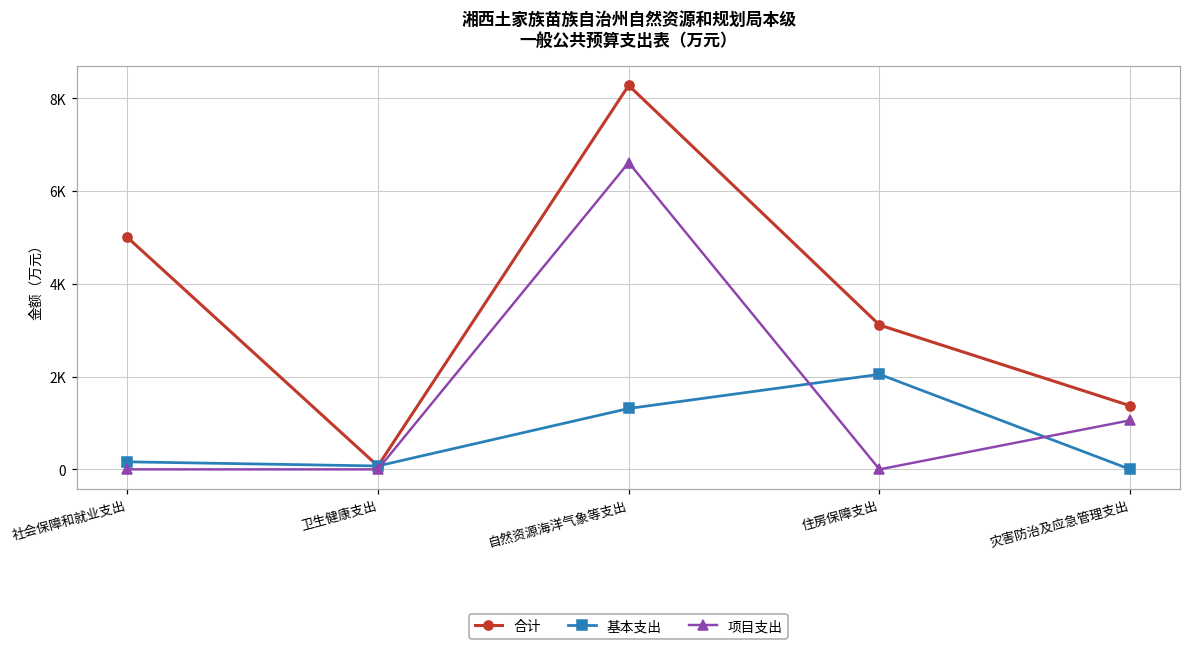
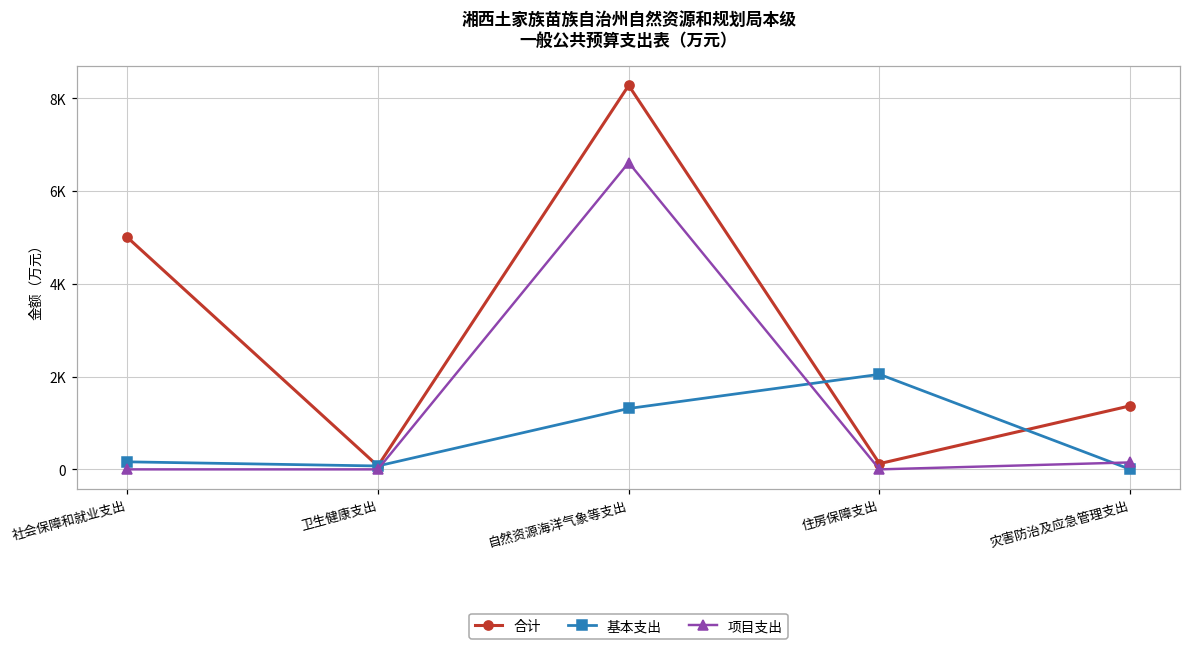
  {
    "合计": {
      "社会保障和就业支出": 5000,
      "自然资源海洋气象等支出": 8300,
-     "住房保障支出": 3100,
+     "住房保障支出": 100,
      "灾害防治及应急管理支出": 1400
    },
    "基本支出": {
      "社会保障和就业支出": 200,
      "自然资源海洋气象等支出": 1300,
      "住房保障支出": 2000,
      "灾害防治及应急管理支出": 0
    },
    "项目支出": {
      "社会保障和就业支出": 0,
      "卫生健康支出": 0,
      "自然资源海洋气象等支出": 6600,
      "住房保障支出": 0,
-     "灾害防治及应急管理支出": 1100
+     "灾害防治及应急管理支出": 200
    }
  }
